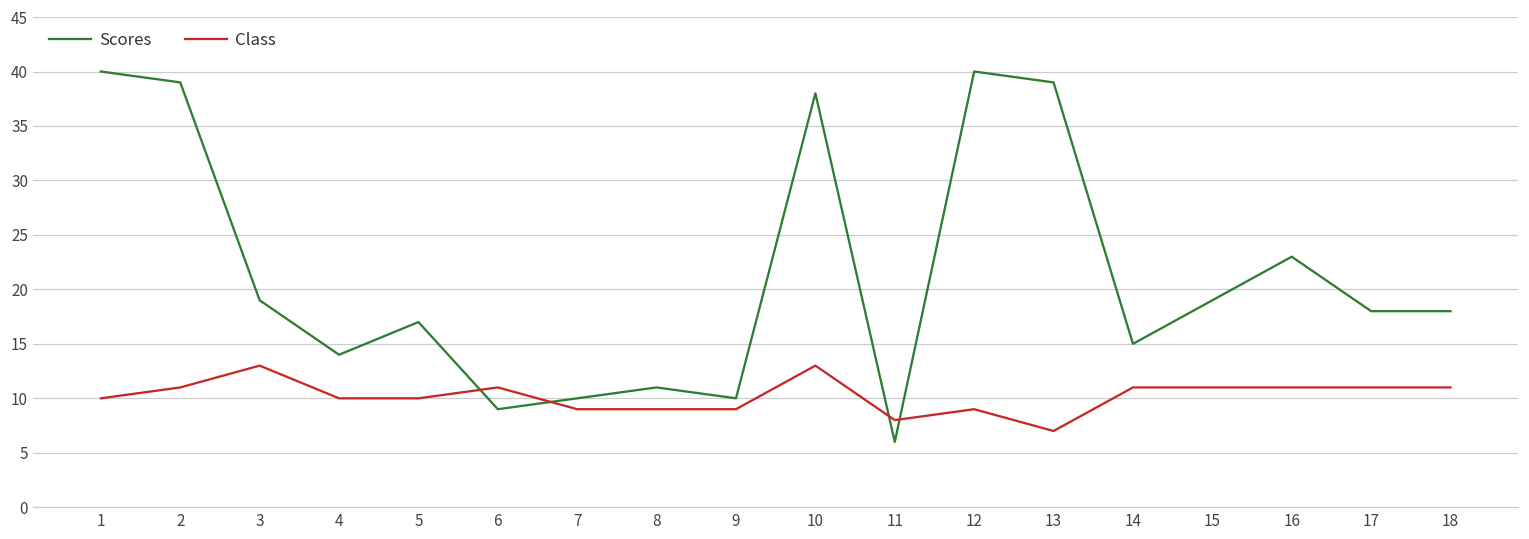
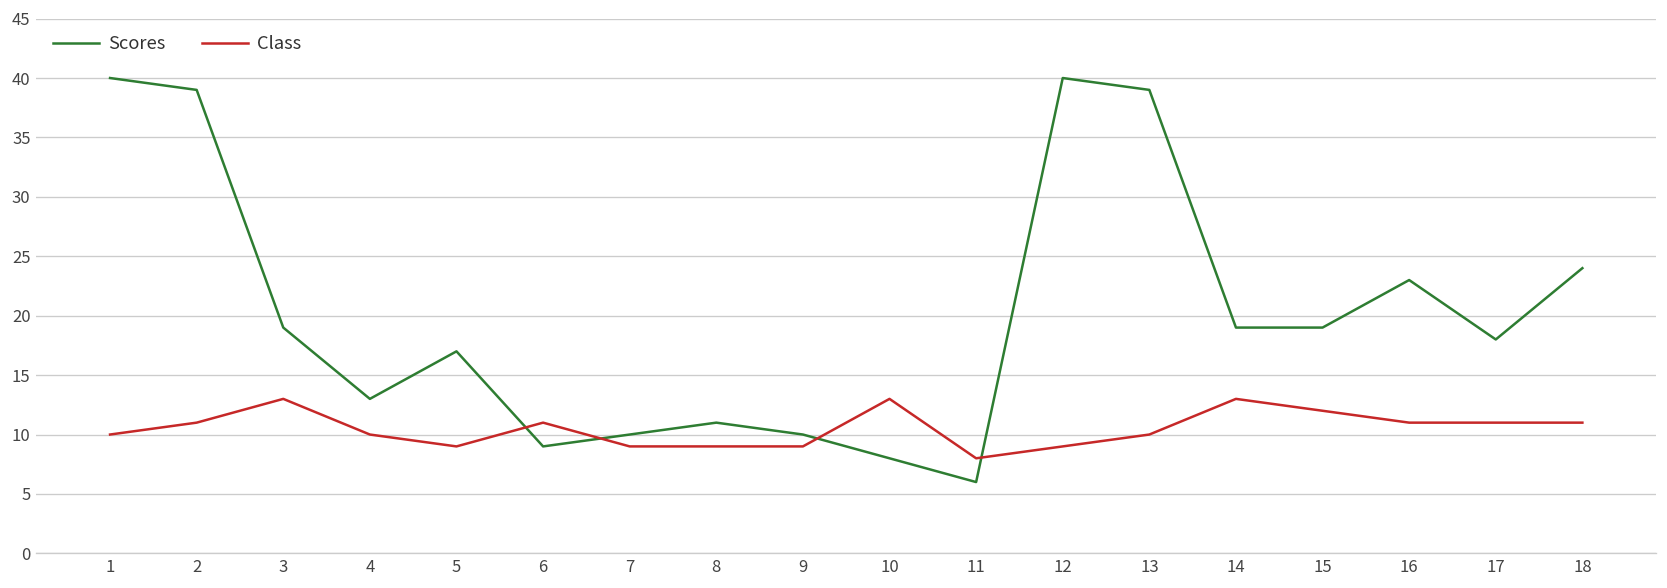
  {
    "Scores": {
      "1": 40,
      "2": 39,
      "3": 19,
-     "4": 14,
+     "4": 13,
      "5": 17,
      "6": 9,
      "7": 10,
      "8": 11,
      "9": 10,
-     "10": 38,
+     "10": 8,
      "11": 6,
      "12": 40,
      "13": 39,
-     "14": 15,
+     "14": 19,
      "15": 19,
      "16": 23,
      "17": 18,
-     "18": 18
+     "18": 24
    },
    "Class": {
      "1": 10,
      "2": 11,
      "3": 13,
      "4": 10,
-     "5": 10,
+     "5": 9,
      "6": 11,
      "7": 9,
      "8": 9,
      "9": 9,
      "10": 13,
      "11": 8,
      "12": 9,
-     "13": 7,
-     "14": 11,
-     "15": 11,
+     "13": 10,
+     "14": 13,
+     "15": 12,
      "16": 11,
      "17": 11,
      "18": 11
    }
  }
